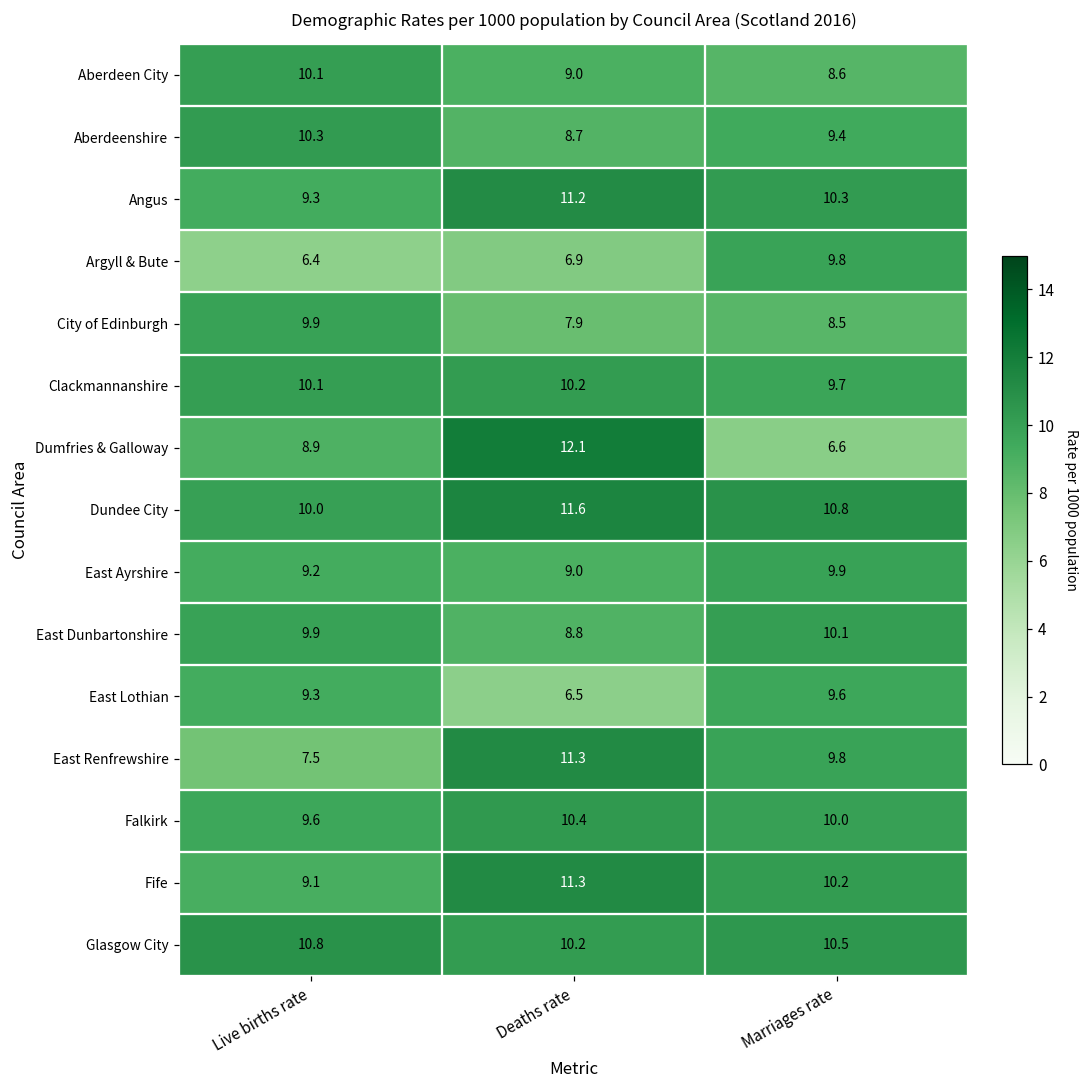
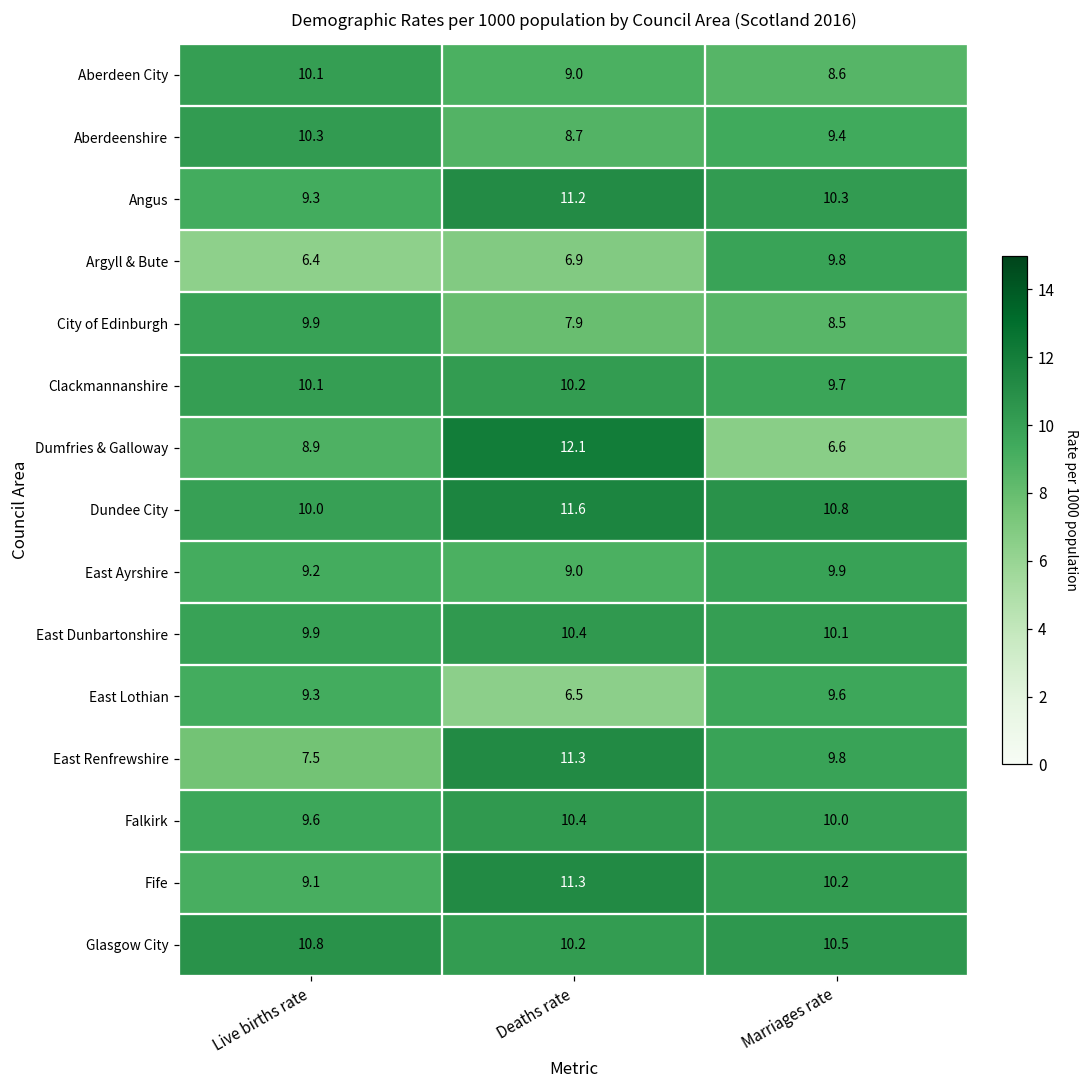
  {
    "Aberdeen City": {
      "Live births rate": 10.1,
      "Deaths rate": 9.0,
      "Marriages rate": 8.6
    },
    "Aberdeenshire": {
      "Live births rate": 10.3,
      "Deaths rate": 8.7,
      "Marriages rate": 9.4
    },
    "Angus": {
      "Live births rate": 9.3,
      "Deaths rate": 11.2,
      "Marriages rate": 10.3
    },
    "Argyll & Bute": {
      "Live births rate": 6.4,
      "Deaths rate": 6.9,
      "Marriages rate": 9.8
    },
    "City of Edinburgh": {
      "Live births rate": 9.9,
      "Deaths rate": 7.9,
      "Marriages rate": 8.5
    },
    "Clackmannanshire": {
      "Live births rate": 10.1,
      "Deaths rate": 10.2,
      "Marriages rate": 9.7
    },
    "Dumfries & Galloway": {
      "Live births rate": 8.9,
      "Deaths rate": 12.1,
      "Marriages rate": 6.6
    },
    "Dundee City": {
      "Live births rate": 10.0,
      "Deaths rate": 11.6,
      "Marriages rate": 10.8
    },
    "East Ayrshire": {
      "Live births rate": 9.2,
      "Deaths rate": 9.0,
      "Marriages rate": 9.9
    },
    "East Dunbartonshire": {
      "Live births rate": 9.9,
-     "Deaths rate": 8.8,
+     "Deaths rate": 10.4,
      "Marriages rate": 10.1
    },
    "East Lothian": {
      "Live births rate": 9.3,
      "Deaths rate": 6.5,
      "Marriages rate": 9.6
    },
    "East Renfrewshire": {
      "Live births rate": 7.5,
      "Deaths rate": 11.3,
      "Marriages rate": 9.8
    },
    "Falkirk": {
      "Live births rate": 9.6,
      "Deaths rate": 10.4,
      "Marriages rate": 10.0
    },
    "Fife": {
      "Live births rate": 9.1,
      "Deaths rate": 11.3,
      "Marriages rate": 10.2
    },
    "Glasgow City": {
      "Live births rate": 10.8,
      "Deaths rate": 10.2,
      "Marriages rate": 10.5
    }
  }
